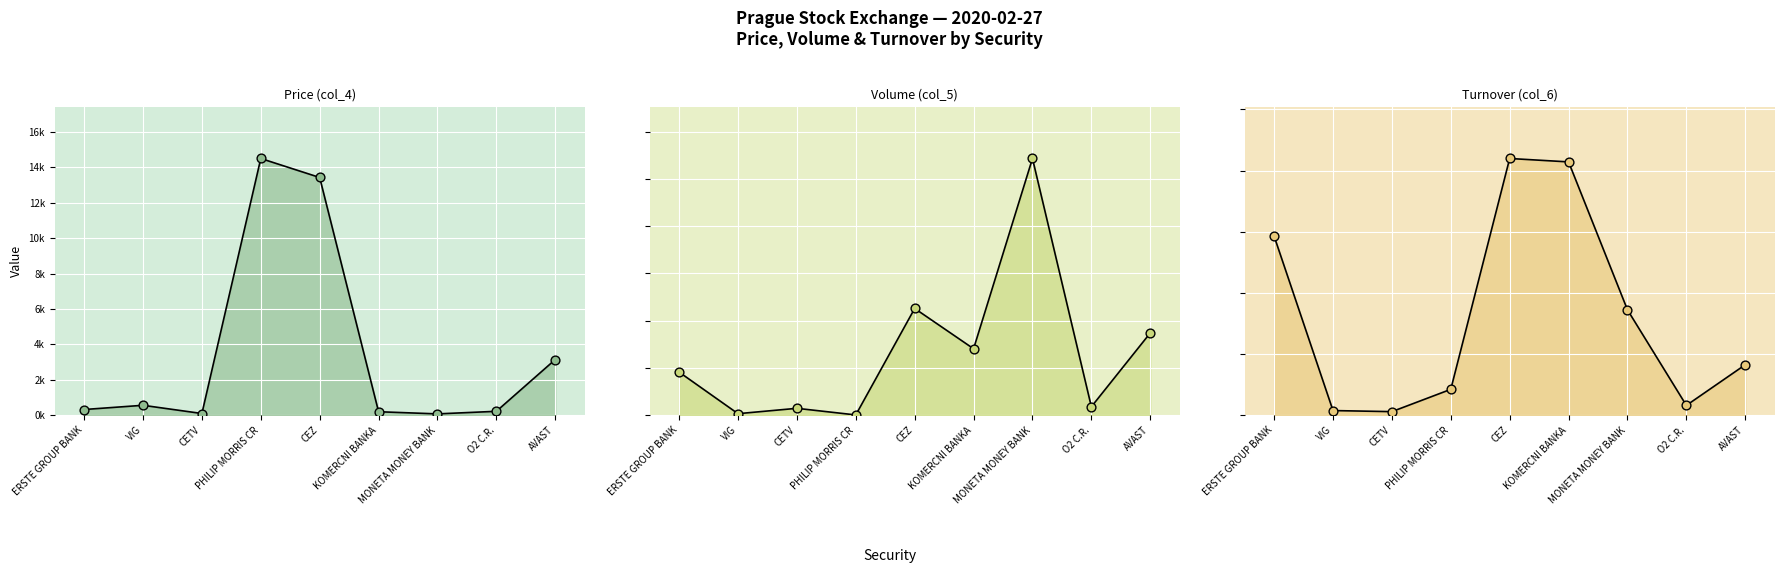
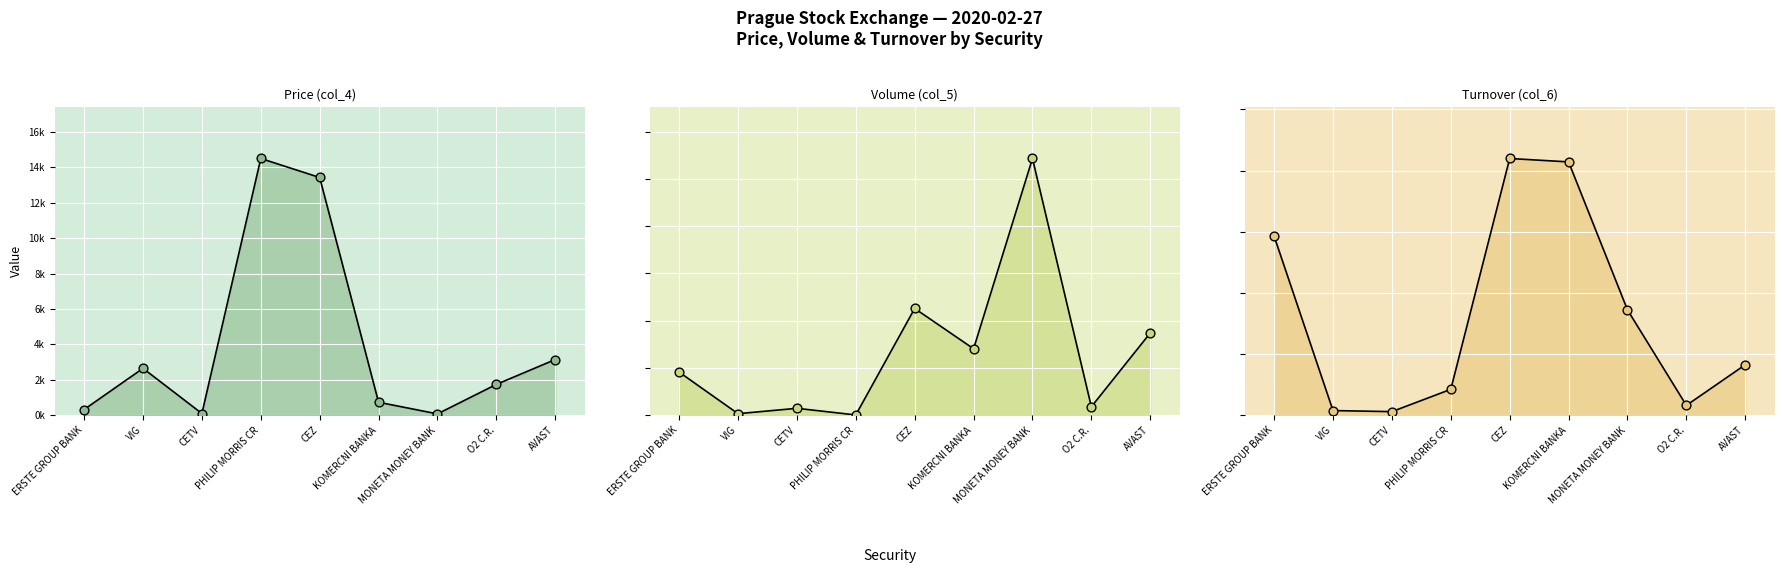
  {
    "Price (col_4)": {
      "ERSTE GROUP BANK": 300,
-     "VIG": 600,
+     "VIG": 2700,
      "CETV": 100,
      "PHILIP MORRIS CR": 14500,
      "CEZ": 13400,
-     "KOMERCNI BANKA": 200,
+     "KOMERCNI BANKA": 700,
      "MONETA MONEY BANK": 100,
-     "O2 C.R.": 200,
+     "O2 C.R.": 1700,
      "AVAST": 3100
    }
  }
